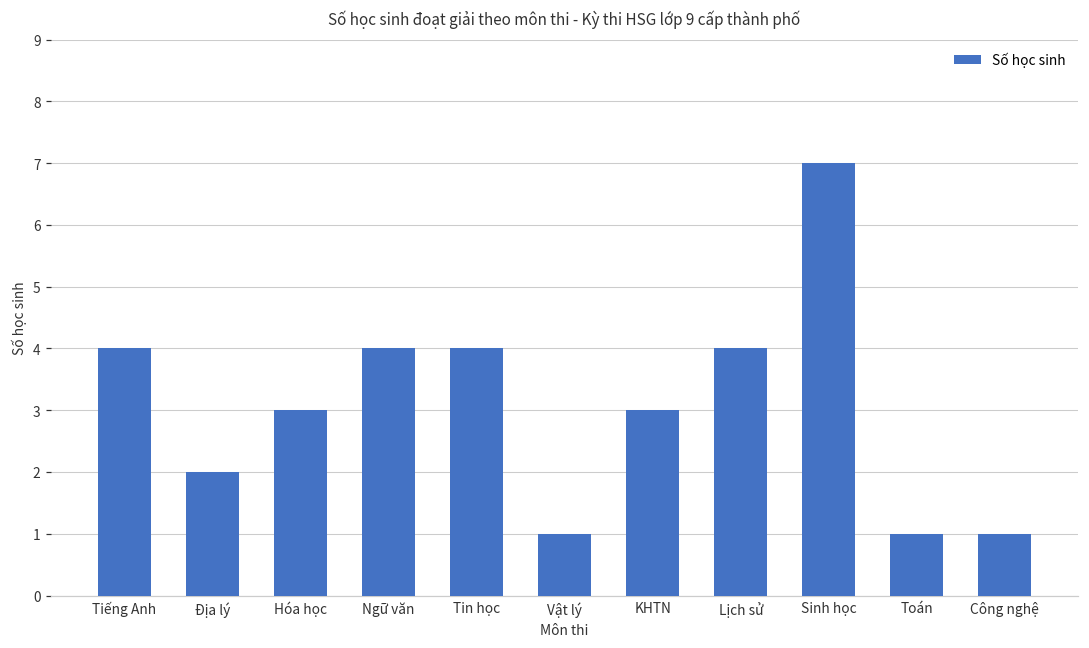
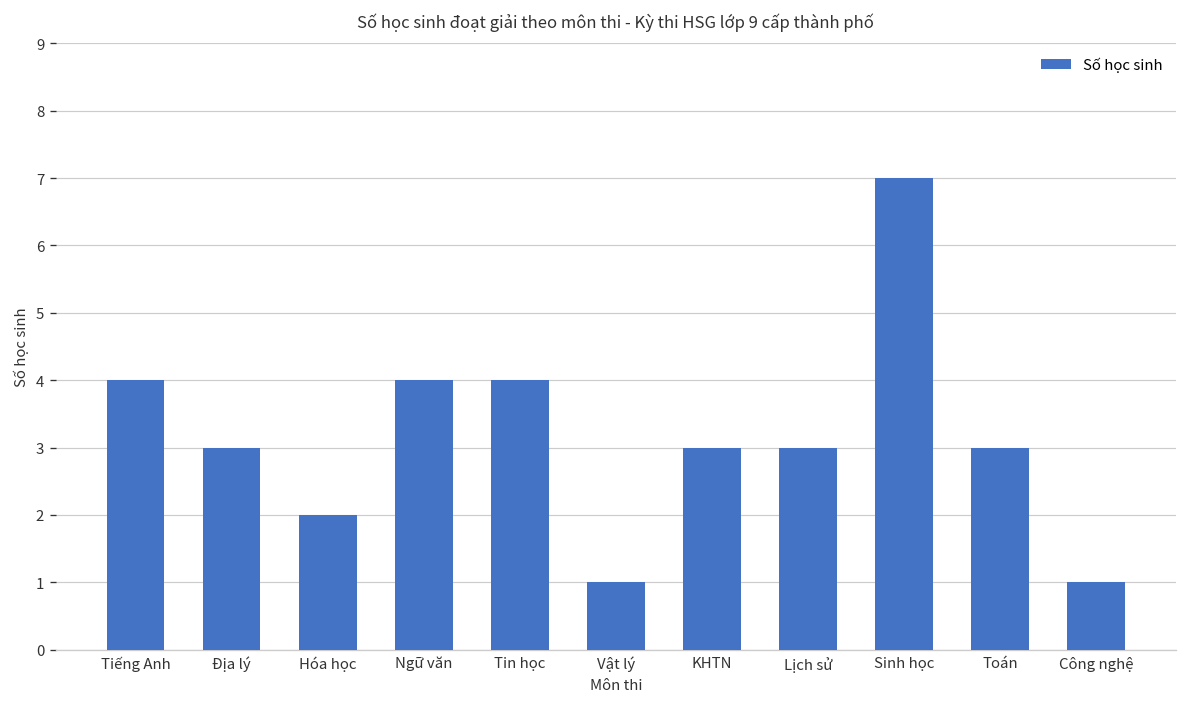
  {
    "Tiếng Anh": 4,
-   "Địa lý": 2,
-   "Hóa học": 3,
+   "Địa lý": 3,
+   "Hóa học": 2,
    "Ngữ văn": 4,
    "Tin học": 4,
    "Vật lý": 1,
    "KHTN": 3,
-   "Lịch sử": 4,
+   "Lịch sử": 3,
    "Sinh học": 7,
-   "Toán": 1,
+   "Toán": 3,
    "Công nghệ": 1
  }
